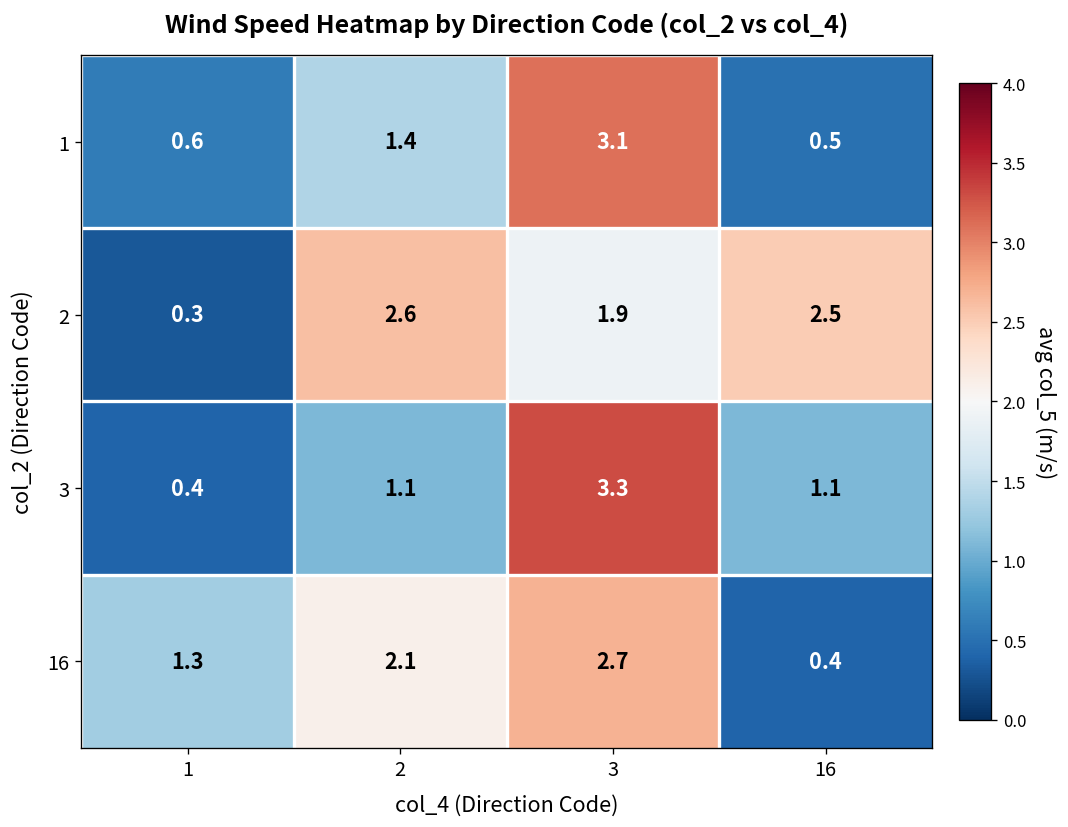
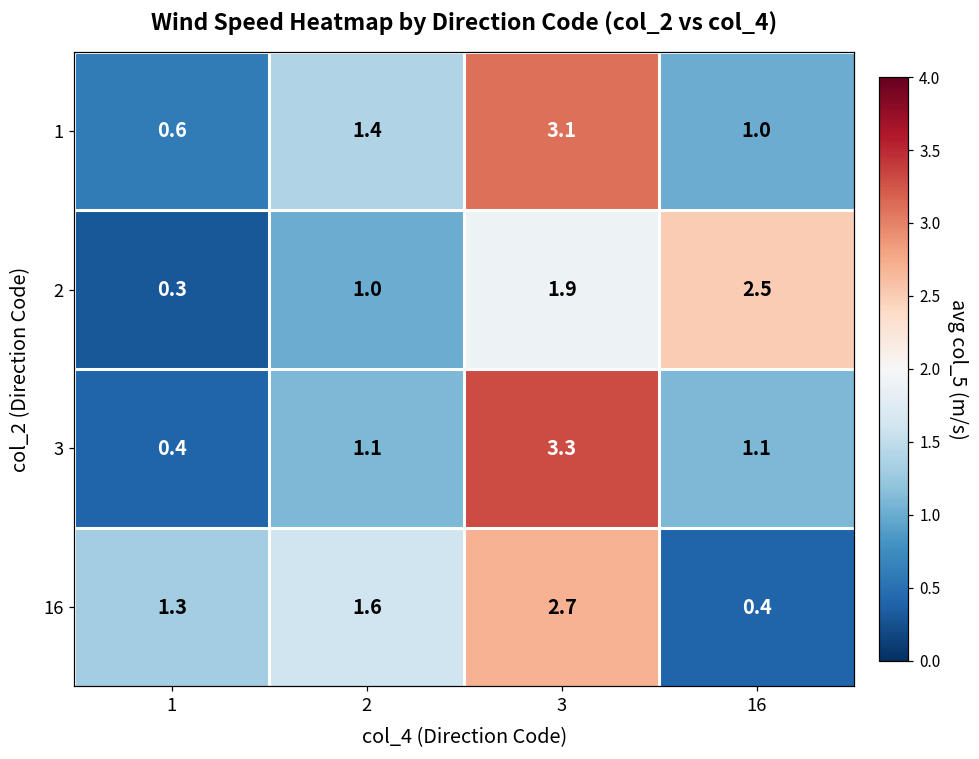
  {
    "1": {
      "1": 0.6,
      "2": 1.4,
      "3": 3.1,
-     "16": 0.5
+     "16": 1.0
    },
    "2": {
      "1": 0.3,
-     "2": 2.6,
+     "2": 1.0,
      "3": 1.9,
      "16": 2.5
    },
    "3": {
      "1": 0.4,
      "2": 1.1,
      "3": 3.3,
      "16": 1.1
    },
    "16": {
      "1": 1.3,
-     "2": 2.1,
+     "2": 1.6,
      "3": 2.7,
      "16": 0.4
    }
  }
